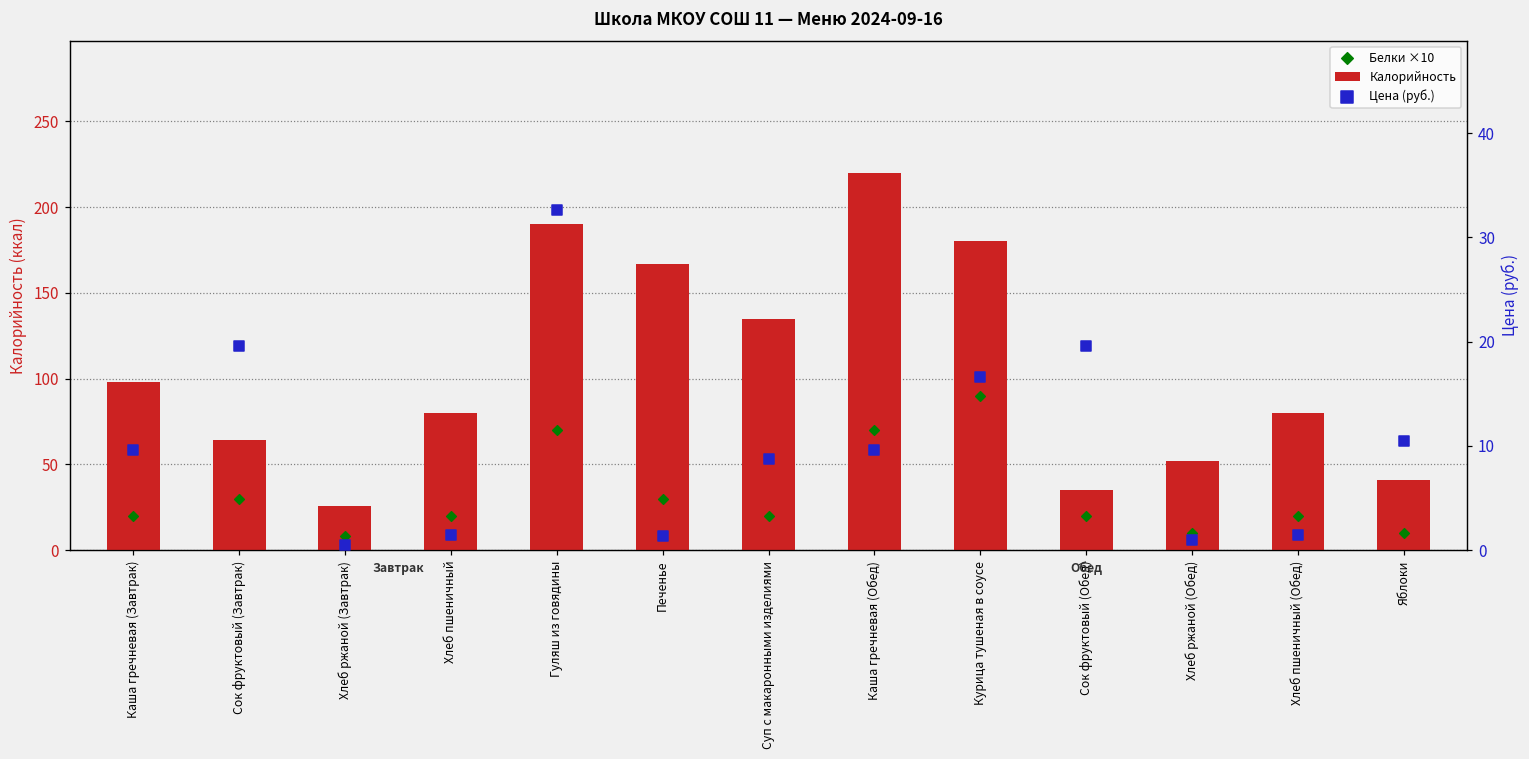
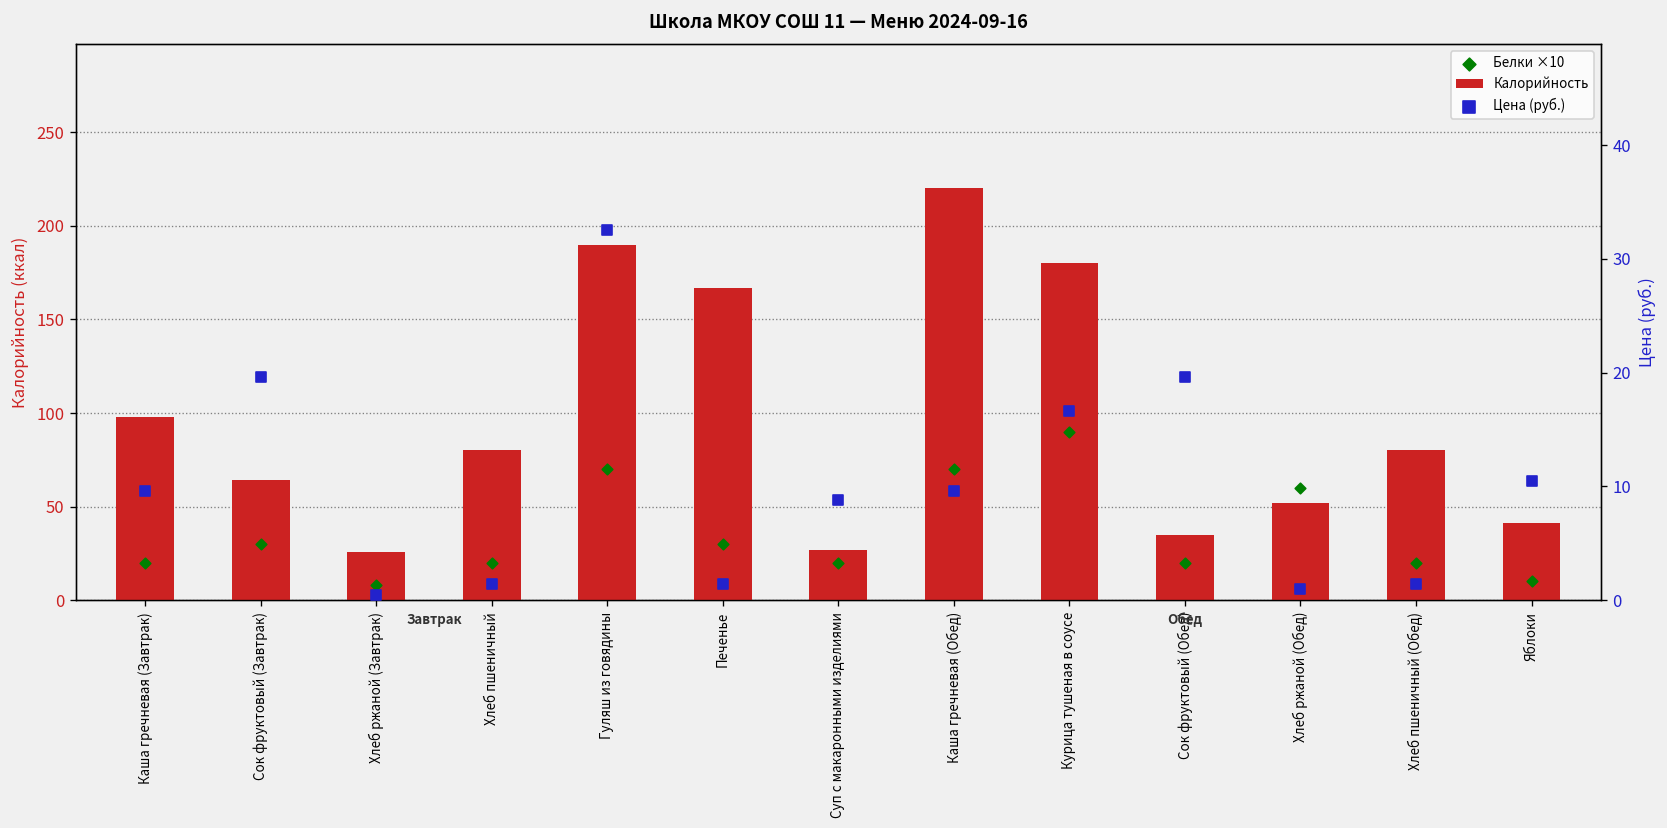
  {
    "Калорийность": {
      "Каша гречневая (Завтрак)": 98,
      "Сок фруктовый (Завтрак)": 64,
      "Хлеб ржаной (Завтрак)": 26,
      "Хлеб пшеничный": 80,
      "Гуляш из говядины": 190,
      "Печенье": 167,
-     "Суп с макаронными изделиями": 135,
+     "Суп с макаронными изделиями": 27,
      "Каша гречневая (Обед)": 220,
      "Курица тушеная в соусе": 180,
      "Сок фруктовый (Обед)": 35,
      "Хлеб ржаной (Обед)": 52,
      "Хлеб пшеничный (Обед)": 80,
      "Яблоки": 41
    },
    "Белки ×10": {
-     "Хлеб ржаной (Обед)": 10
+     "Хлеб ржаной (Обед)": 60
    }
  }
